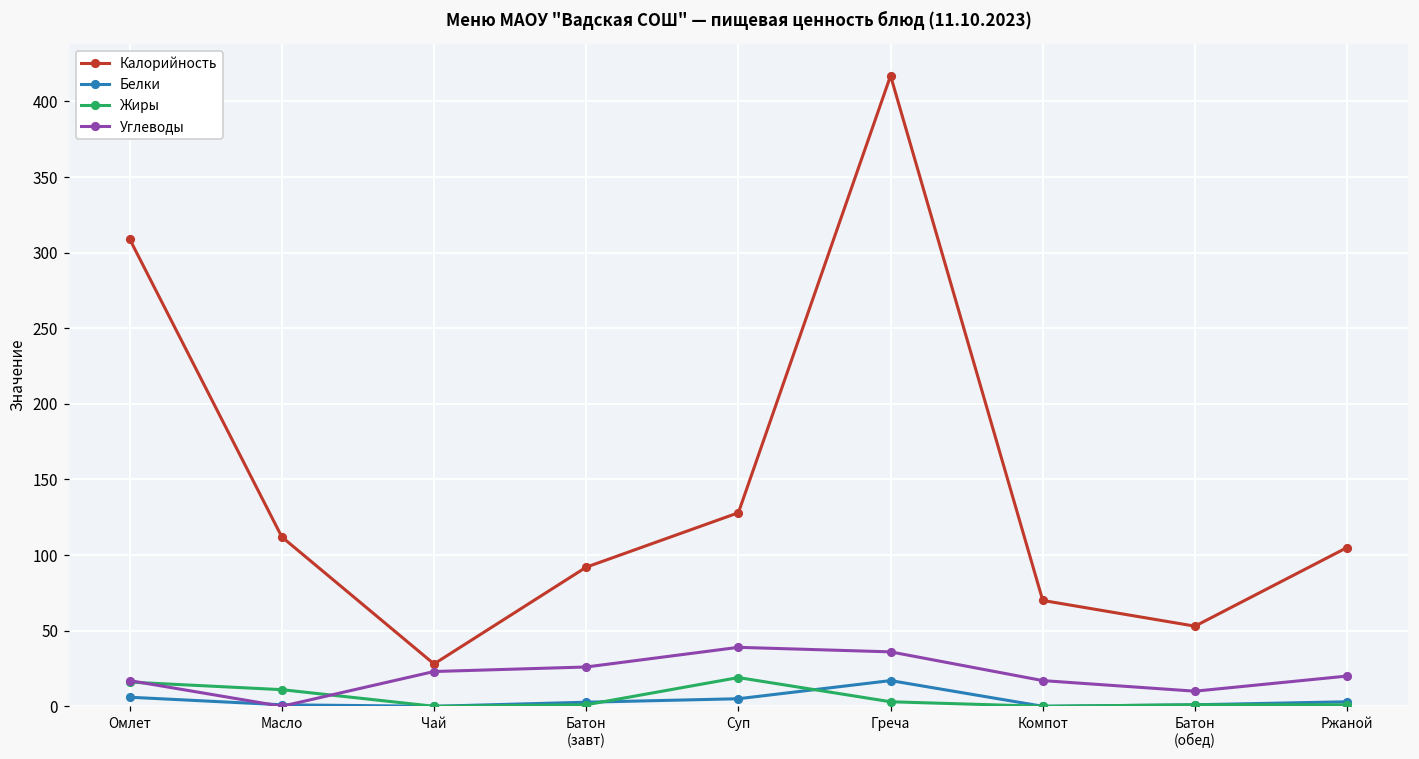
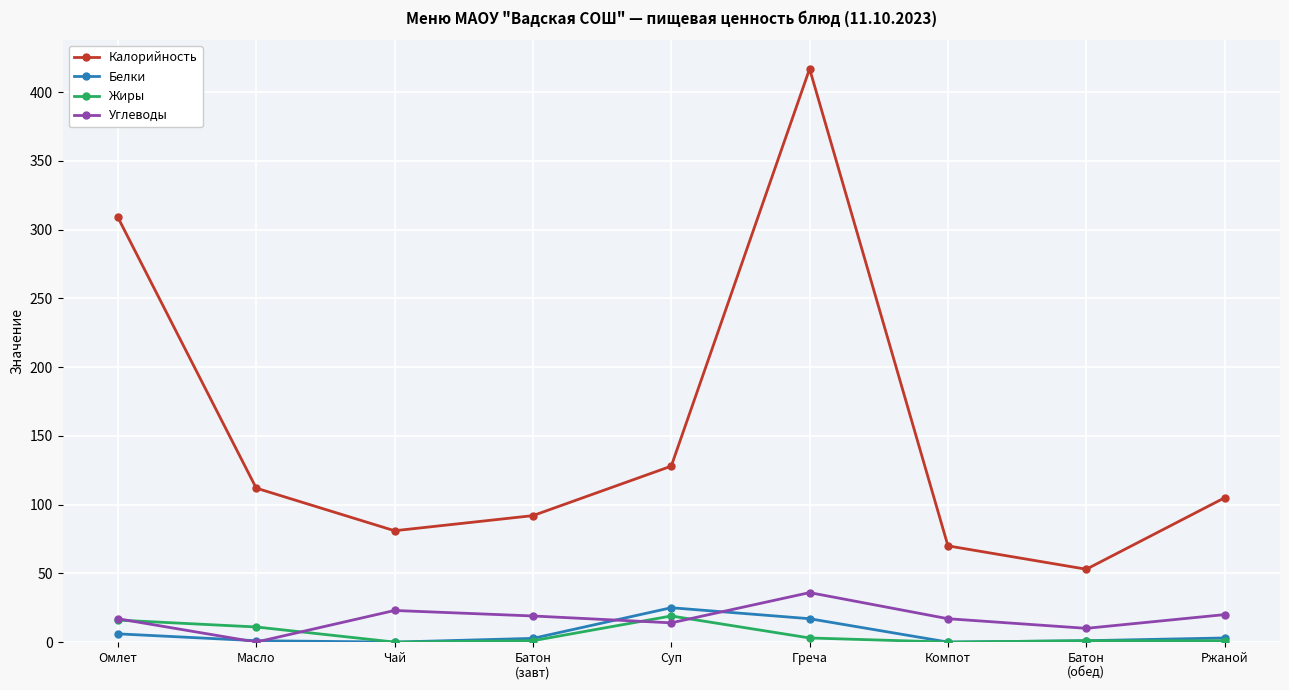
  {
    "Калорийность": {
      "Омлет": 309,
      "Масло": 112,
-     "Чай": 28,
+     "Чай": 81,
      "Батон (завт)": 92,
      "Суп": 128,
      "Греча": 417,
      "Компот": 70,
      "Батон (обед)": 53,
      "Ржаной": 105
    },
    "Белки": {
      "Омлет": 6,
-     "Суп": 5,
+     "Суп": 25,
      "Греча": 17,
      "Ржаной": 3
    },
    "Жиры": {
      "Масло": 11,
      "Суп": 19,
      "Греча": 3,
      "Ржаной": 1
    },
    "Углеводы": {
      "Чай": 23,
-     "Батон (завт)": 26,
-     "Суп": 39,
+     "Батон (завт)": 19,
+     "Суп": 14,
      "Греча": 36,
      "Компот": 17,
      "Батон (обед)": 10,
      "Ржаной": 20
    }
  }
